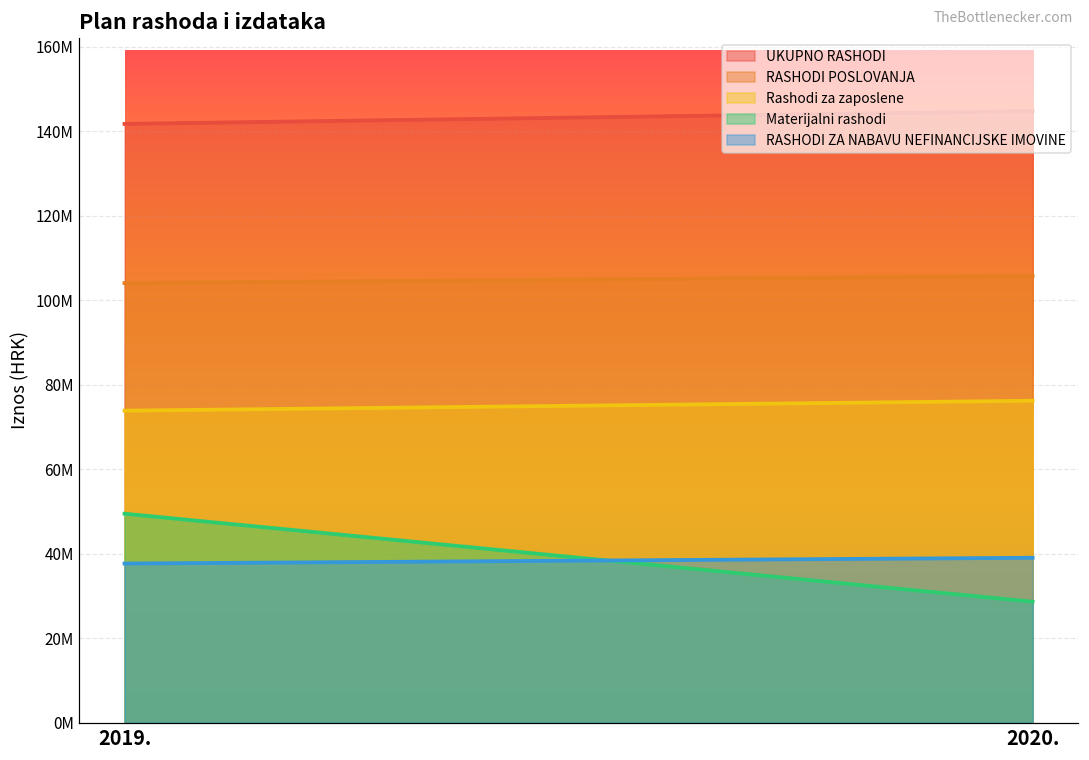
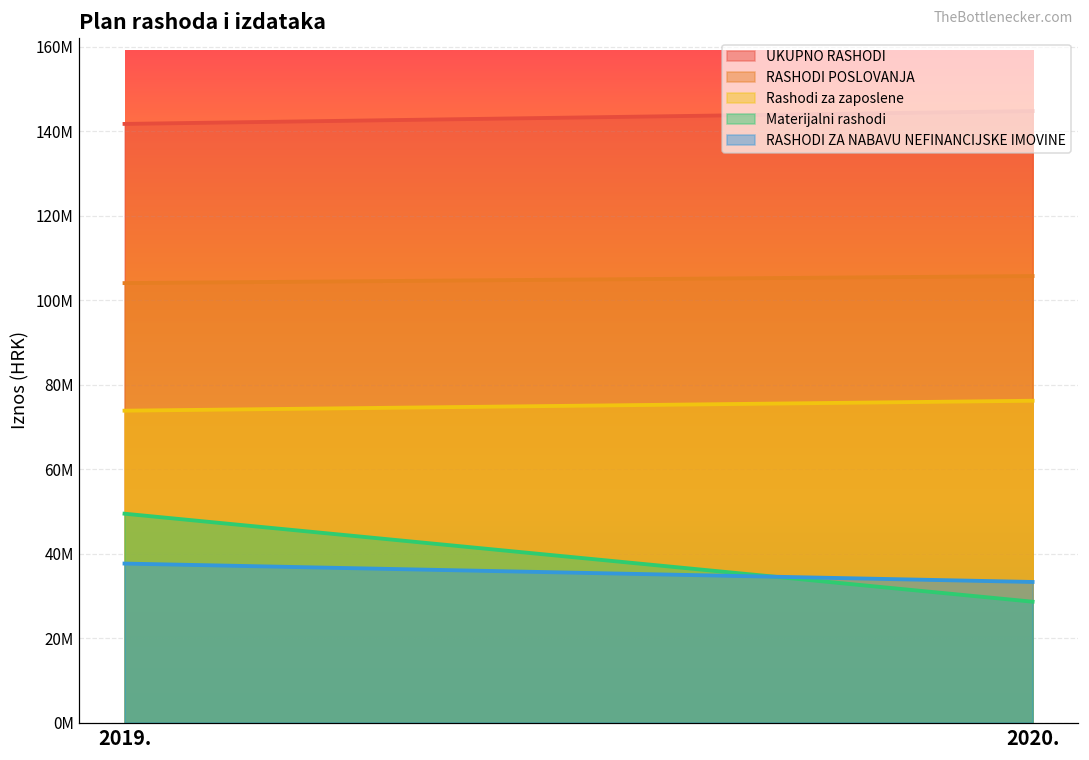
  {
    "Materijalni rashodi": {
      "2019.": 49000000,
      "2020.": 29000000
    },
    "RASHODI ZA NABAVU NEFINANCIJSKE IMOVINE": {
      "2019.": 38000000,
-     "2020.": 39000000
+     "2020.": 33000000
    }
  }
